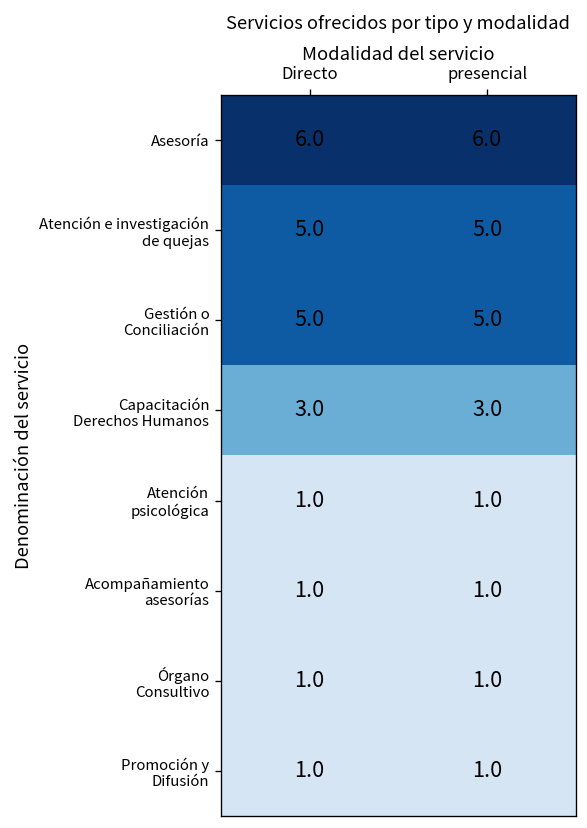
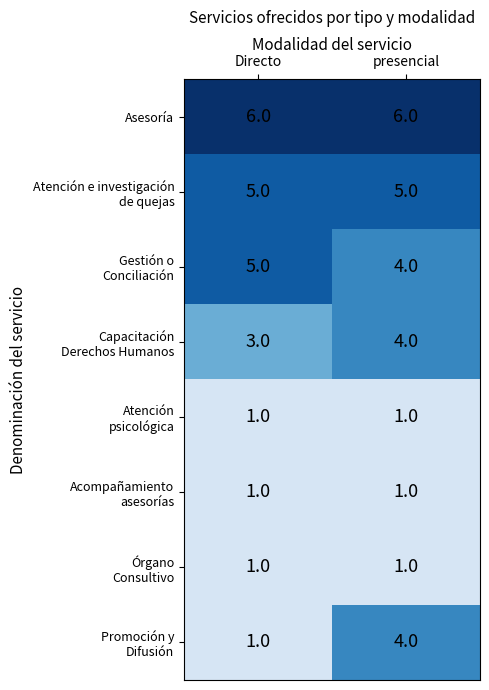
  {
    "Asesoría": {
      "Directo": 6.0,
      "presencial": 6.0
    },
    "Atención e investigación de quejas": {
      "Directo": 5.0,
      "presencial": 5.0
    },
    "Gestión o Conciliación": {
      "Directo": 5.0,
-     "presencial": 5.0
+     "presencial": 4.0
    },
    "Capacitación Derechos Humanos": {
      "Directo": 3.0,
-     "presencial": 3.0
+     "presencial": 4.0
    },
    "Atención psicológica": {
      "Directo": 1.0,
      "presencial": 1.0
    },
    "Acompañamiento asesorías": {
      "Directo": 1.0,
      "presencial": 1.0
    },
    "Órgano Consultivo": {
      "Directo": 1.0,
      "presencial": 1.0
    },
    "Promoción y Difusión": {
      "Directo": 1.0,
-     "presencial": 1.0
+     "presencial": 4.0
    }
  }
